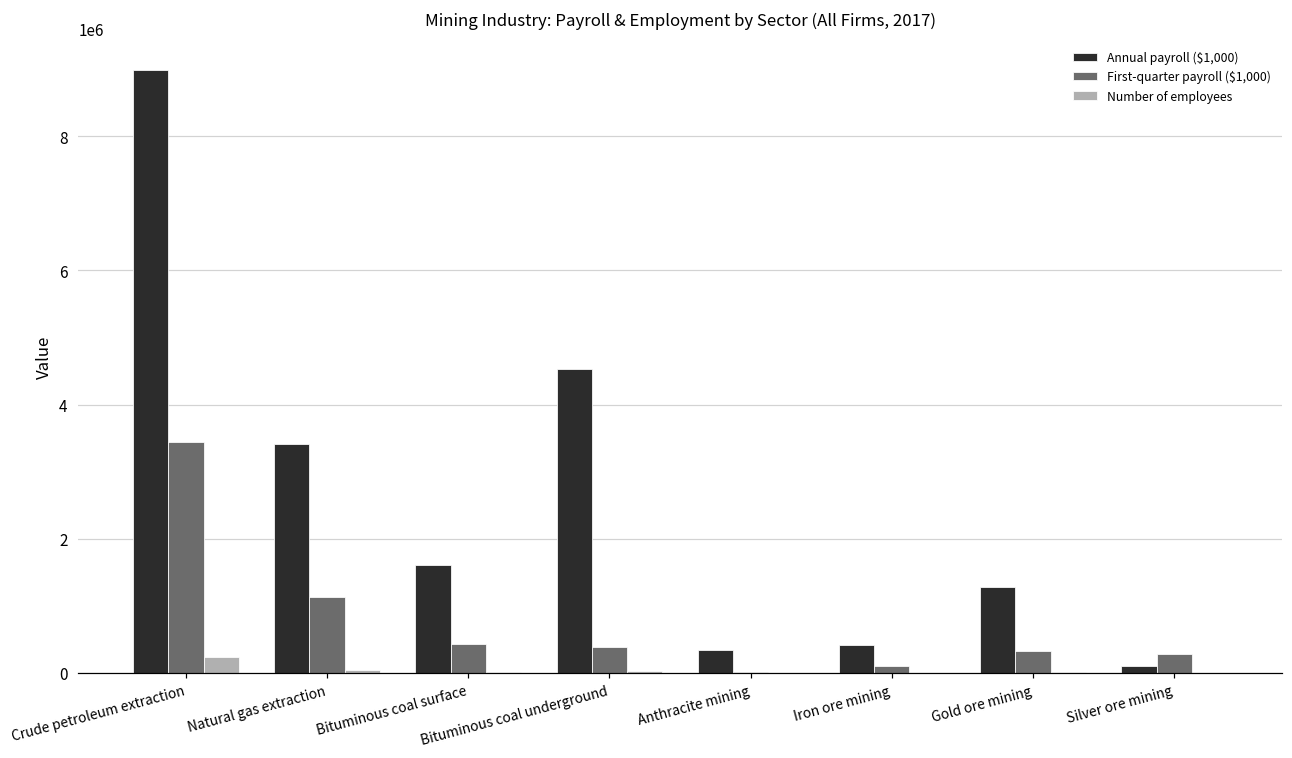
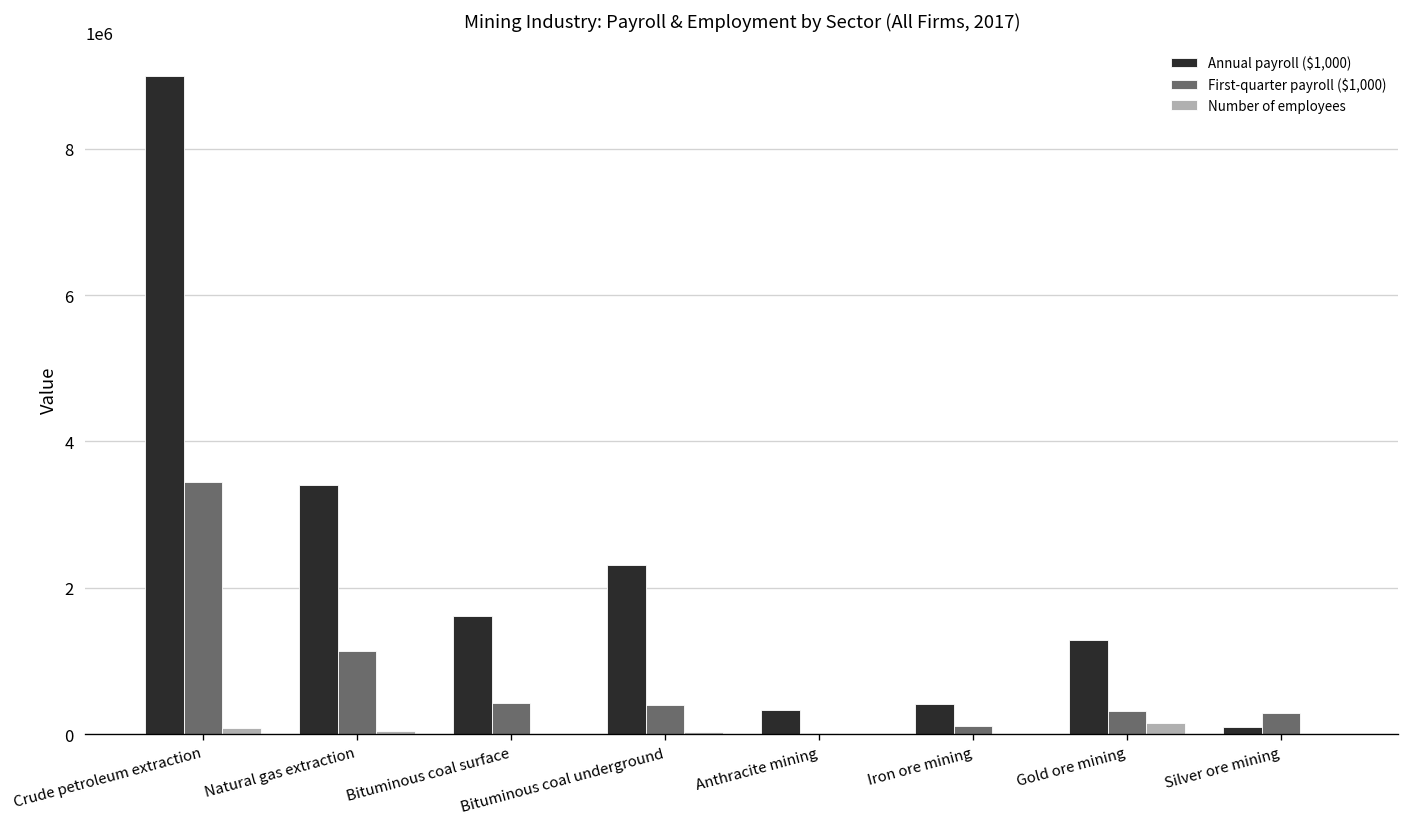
  {
    "Annual payroll ($1,000)": {
      "Crude petroleum extraction": 9000000,
      "Natural gas extraction": 3400000,
      "Bituminous coal surface": 1600000,
-     "Bituminous coal underground": 4500000,
+     "Bituminous coal underground": 2300000,
      "Anthracite mining": 300000,
      "Iron ore mining": 400000,
      "Gold ore mining": 1300000,
      "Silver ore mining": 100000
    },
    "First-quarter payroll ($1,000)": {
      "Crude petroleum extraction": 3400000,
      "Natural gas extraction": 1100000,
      "Bituminous coal surface": 400000,
      "Bituminous coal underground": 400000,
      "Iron ore mining": 100000,
      "Gold ore mining": 300000,
      "Silver ore mining": 300000
    },
    "Number of employees": {
-     "Crude petroleum extraction": 200000,
-     "Gold ore mining": 0
+     "Crude petroleum extraction": 100000,
+     "Gold ore mining": 200000
    }
  }
